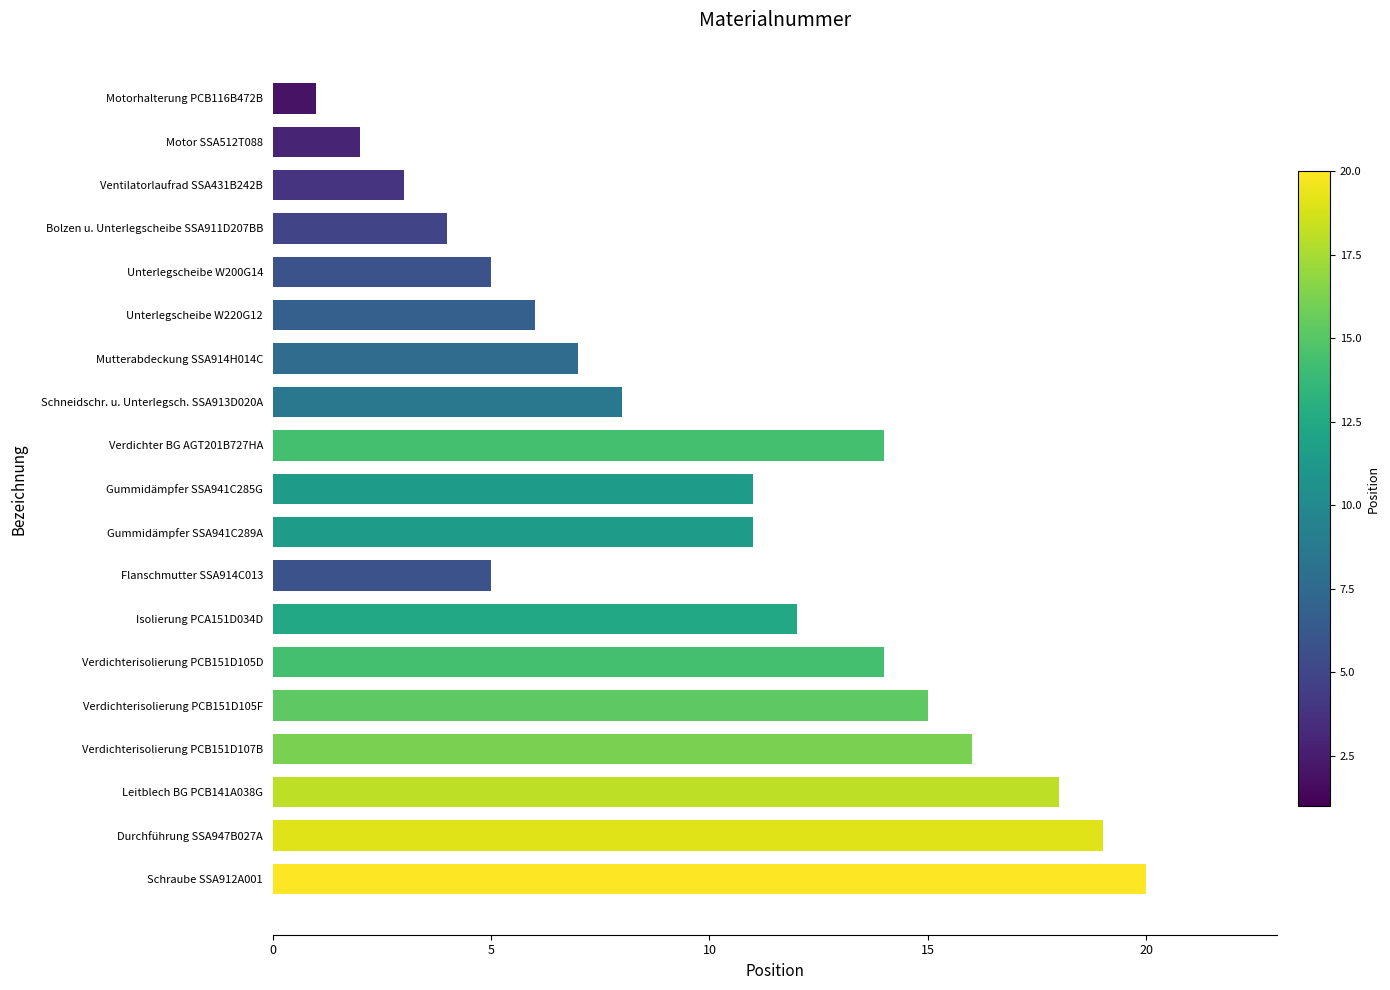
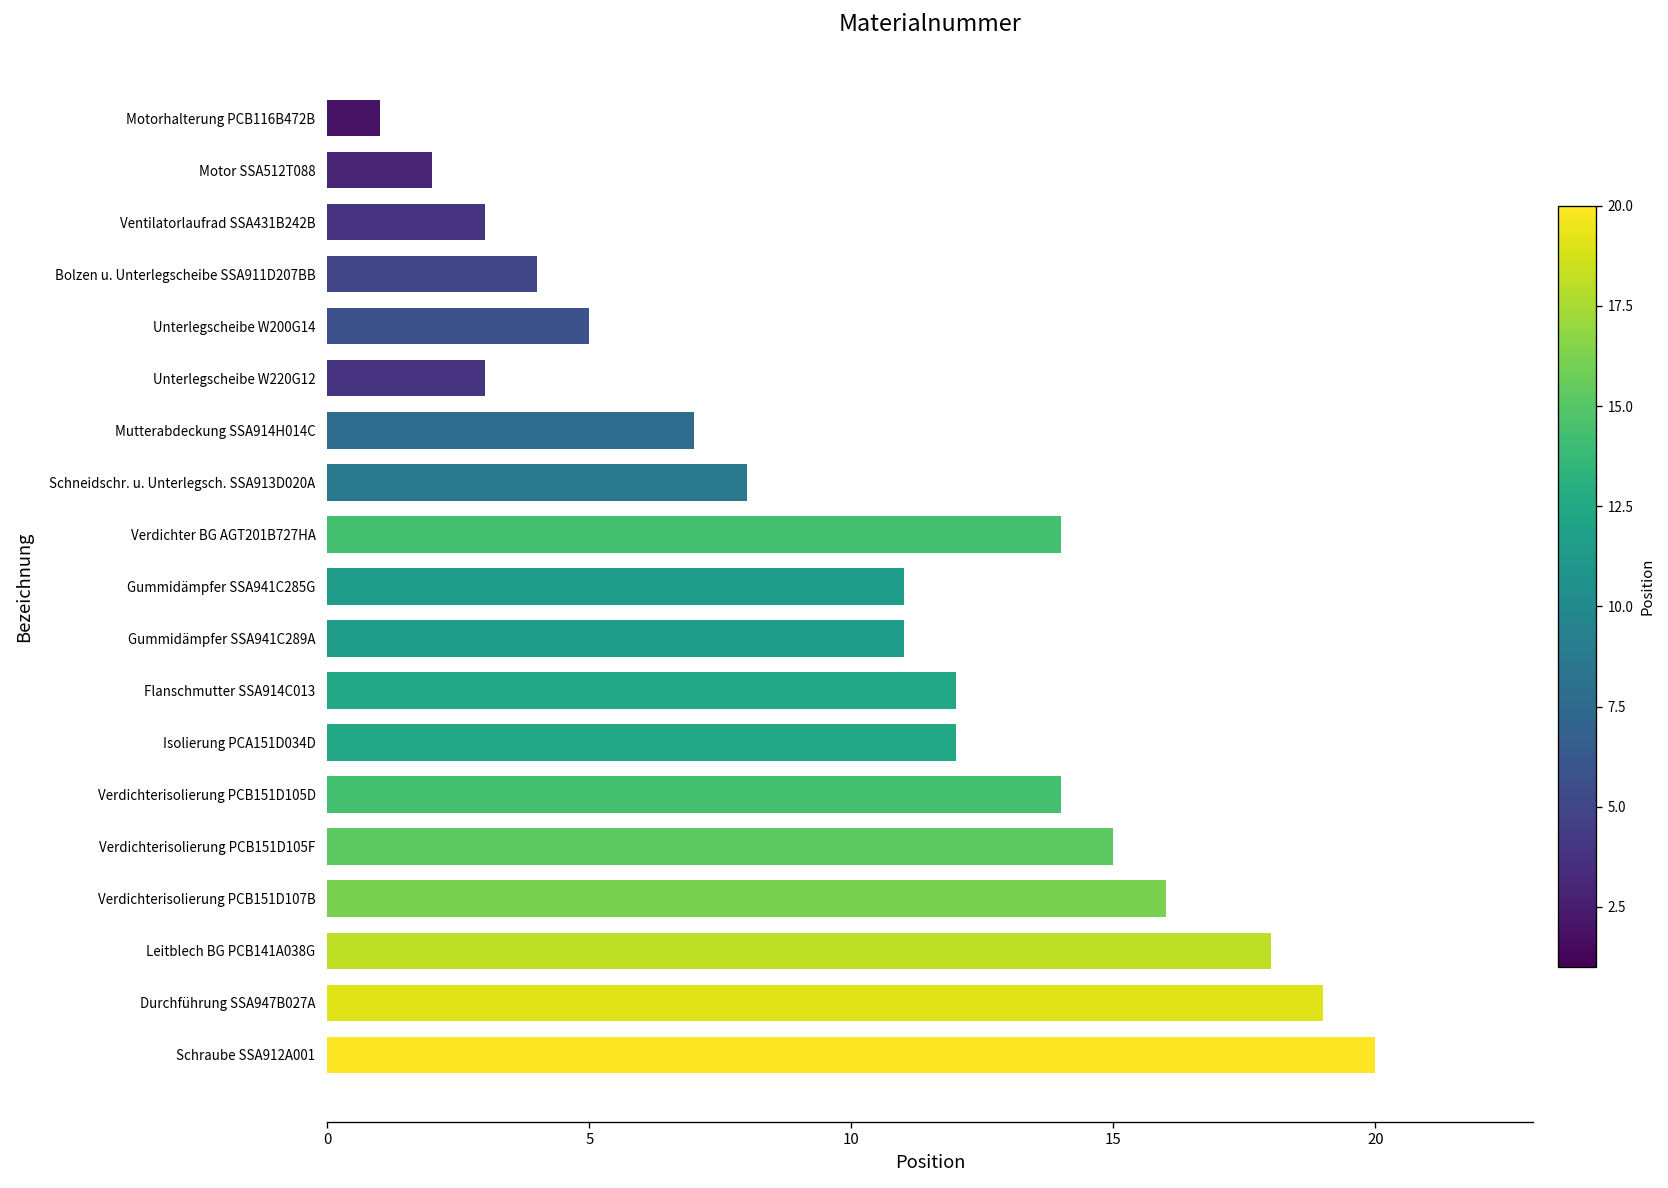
  {
    "Motorhalterung PCB116B472B": 1,
    "Motor SSA512T088": 2,
    "Ventilatorlaufrad SSA431B242B": 3,
    "Bolzen u. Unterlegscheibe SSA911D207BB": 4,
    "Unterlegscheibe W200G14": 5,
-   "Unterlegscheibe W220G12": 6,
+   "Unterlegscheibe W220G12": 3,
    "Mutterabdeckung SSA914H014C": 7,
    "Schneidschr. u. Unterlegsch. SSA913D020A": 8,
    "Verdichter BG AGT201B727HA": 14,
    "Gummidämpfer SSA941C285G": 11,
    "Gummidämpfer SSA941C289A": 11,
-   "Flanschmutter SSA914C013": 5,
+   "Flanschmutter SSA914C013": 12,
    "Isolierung PCA151D034D": 12,
    "Verdichterisolierung PCB151D105D": 14,
    "Verdichterisolierung PCB151D105F": 15,
    "Verdichterisolierung PCB151D107B": 16,
    "Leitblech BG PCB141A038G": 18,
    "Durchführung SSA947B027A": 19,
    "Schraube SSA912A001": 20
  }
